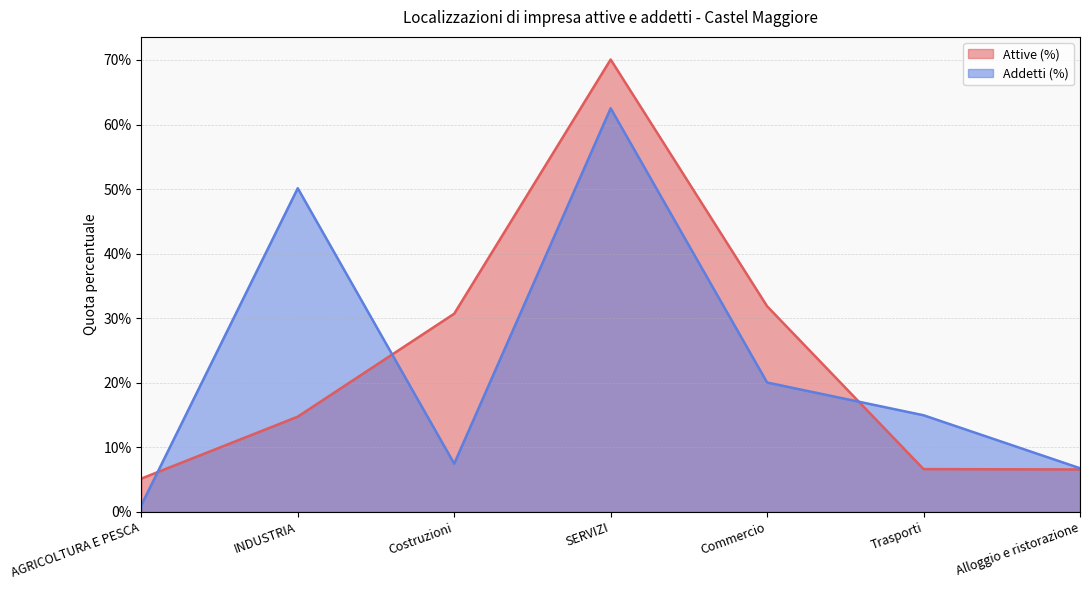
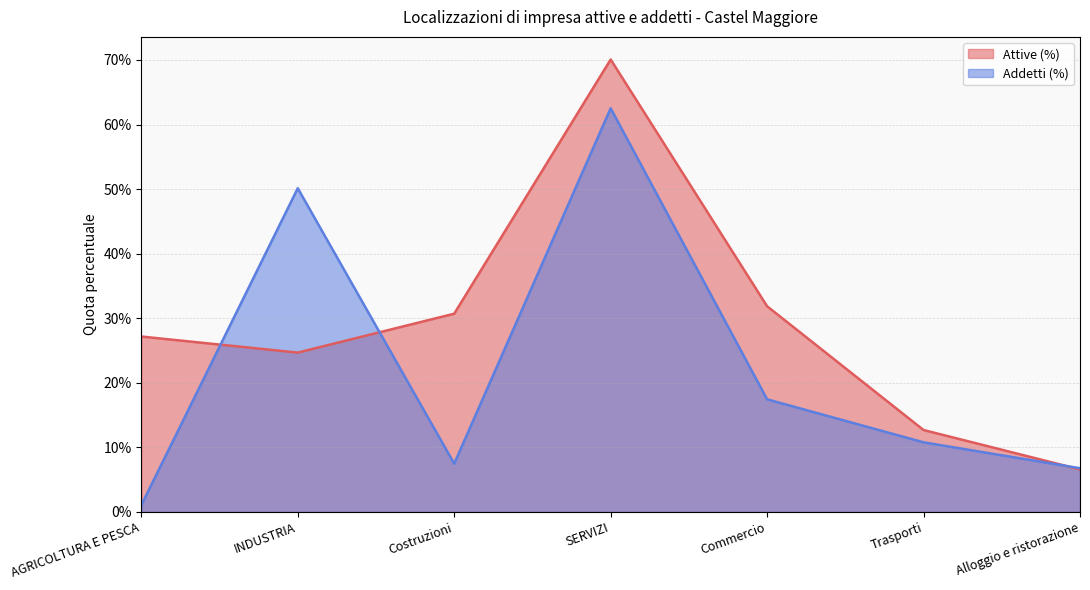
  {
    "Attive (%)": {
-     "AGRICOLTURA E PESCA": "5%",
-     "INDUSTRIA": "15%",
+     "AGRICOLTURA E PESCA": "27%",
+     "INDUSTRIA": "25%",
      "Costruzioni": "31%",
      "SERVIZI": "70%",
      "Commercio": "32%",
-     "Trasporti": "7%"
+     "Trasporti": "13%"
    },
    "Addetti (%)": {
      "AGRICOLTURA E PESCA": "1%",
      "INDUSTRIA": "50%",
      "Costruzioni": "7%",
      "SERVIZI": "63%",
-     "Commercio": "20%",
-     "Trasporti": "15%"
+     "Commercio": "17%",
+     "Trasporti": "11%"
    }
  }
